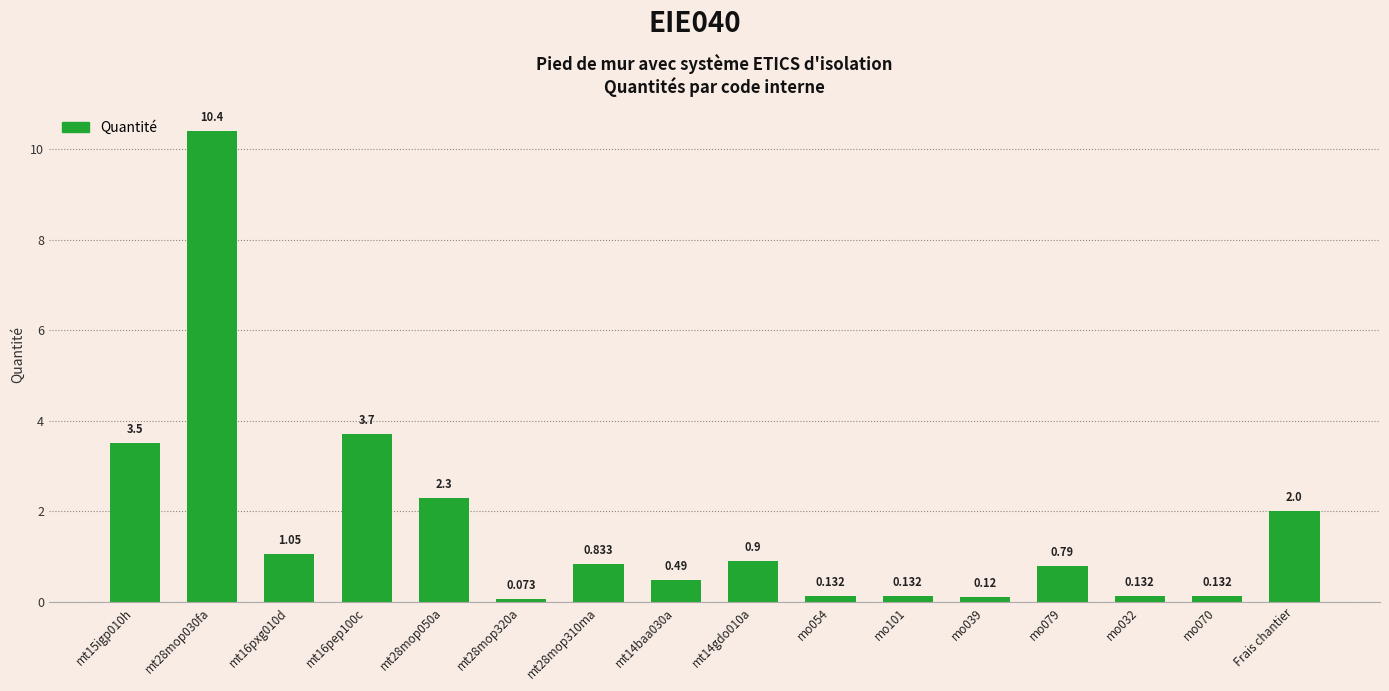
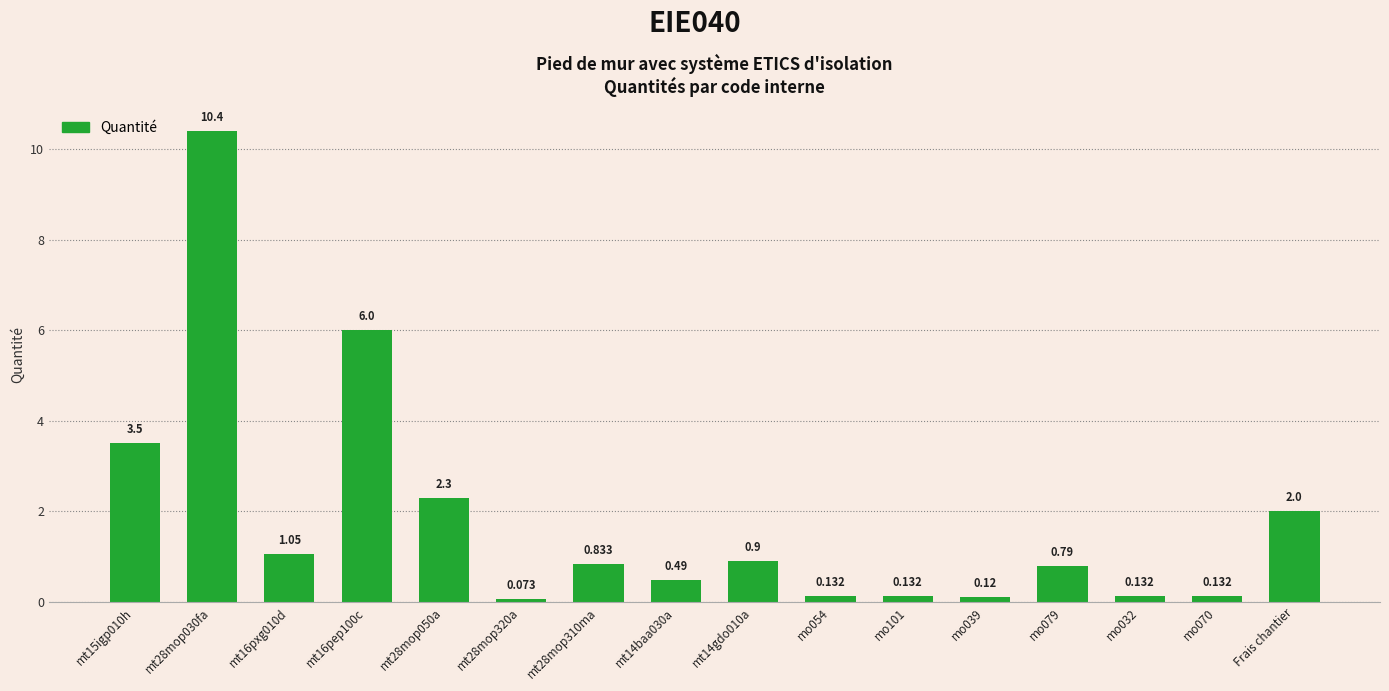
  {
    "mt15igp010h": 3.5,
    "mt28mop030fa": 10.4,
    "mt16pxg010d": 1.05,
-   "mt16pep100c": 3.7,
+   "mt16pep100c": 6.0,
    "mt28mop050a": 2.3,
    "mt28mop320a": 0.073,
    "mt28mop310ma": 0.833,
    "mt14baa030a": 0.49,
    "mt14gdo010a": 0.9,
    "mo054": 0.132,
    "mo101": 0.132,
    "mo039": 0.12,
    "mo079": 0.79,
    "mo032": 0.132,
    "mo070": 0.132,
    "Frais chantier": 2.0
  }
